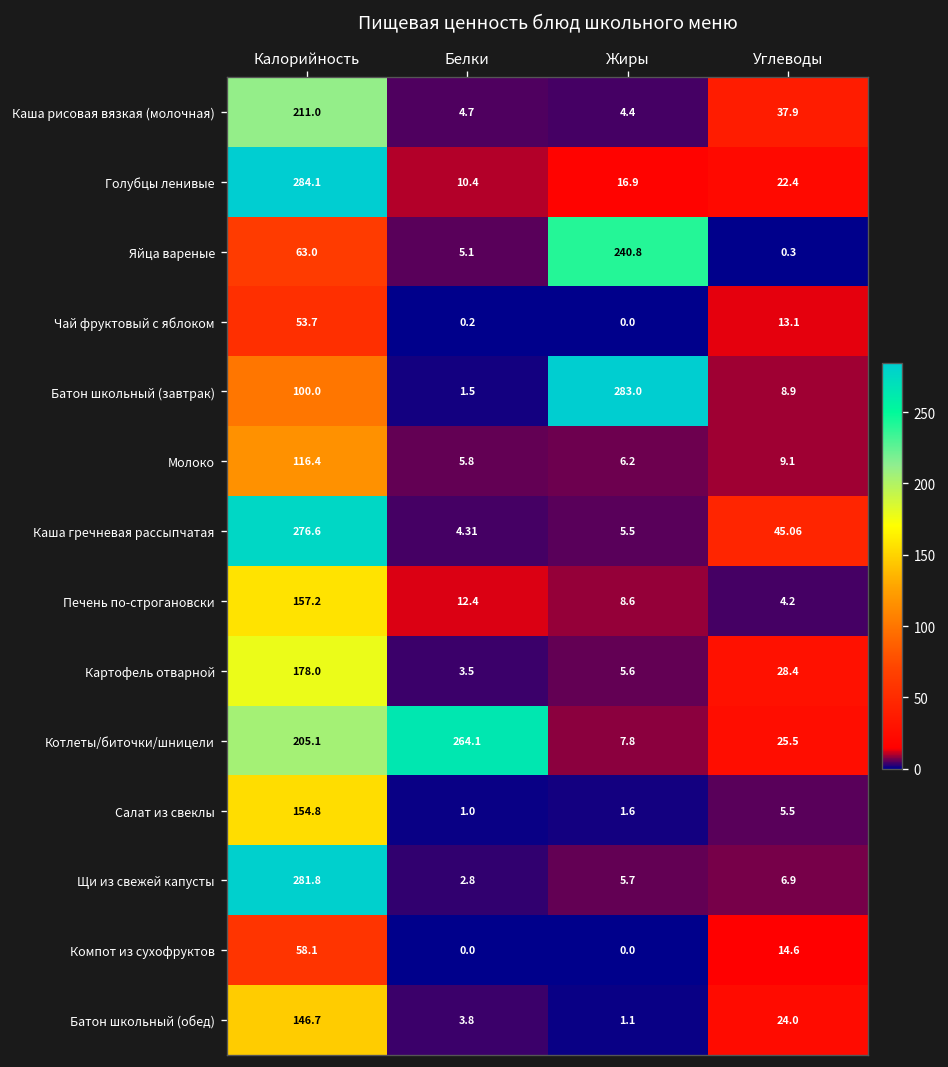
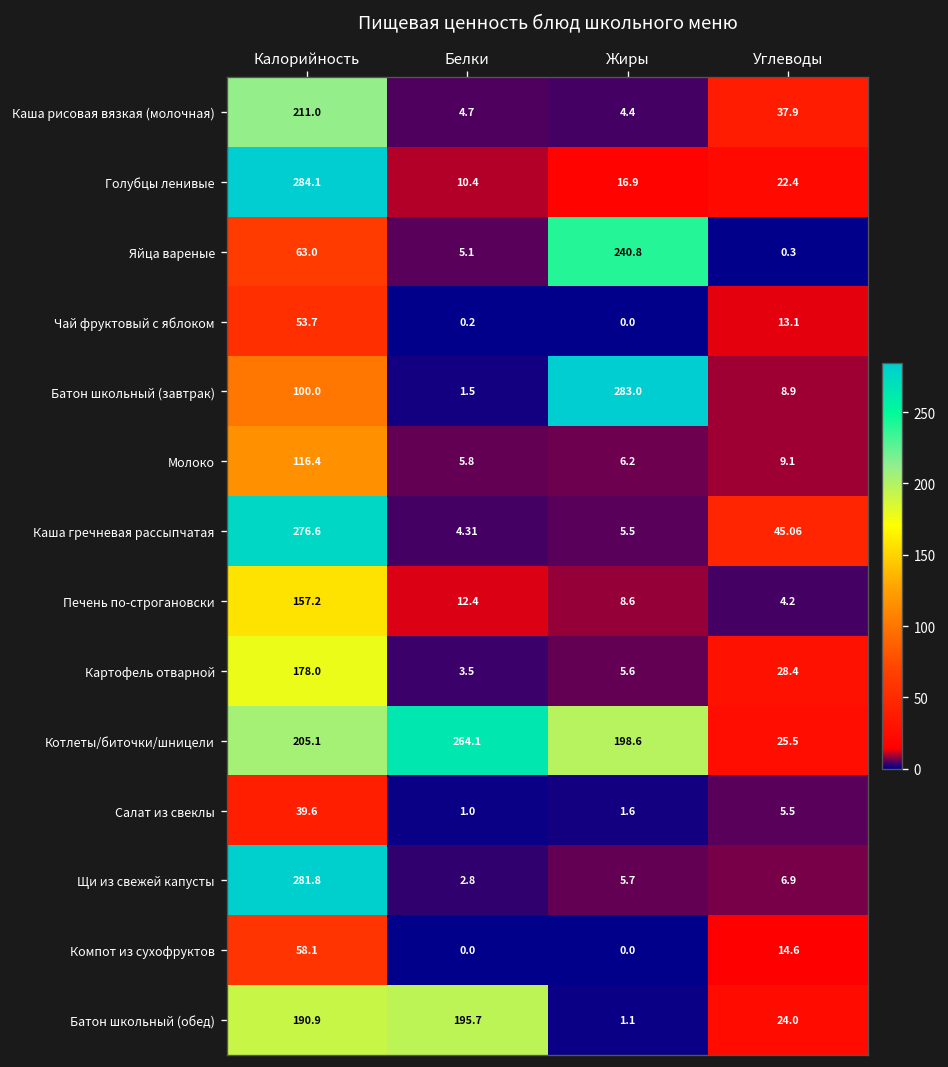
  {
    "Каша рисовая вязкая (молочная)": {
      "Калорийность": 211.0,
      "Белки": 4.7,
      "Жиры": 4.4,
      "Углеводы": 37.9
    },
    "Голубцы ленивые": {
      "Калорийность": 284.1,
      "Белки": 10.4,
      "Жиры": 16.9,
      "Углеводы": 22.4
    },
    "Яйца вареные": {
      "Калорийность": 63.0,
      "Белки": 5.1,
      "Жиры": 240.8,
      "Углеводы": 0.3
    },
    "Чай фруктовый с яблоком": {
      "Калорийность": 53.7,
      "Белки": 0.2,
      "Жиры": 0.0,
      "Углеводы": 13.1
    },
    "Батон школьный (завтрак)": {
      "Калорийность": 100.0,
      "Белки": 1.5,
      "Жиры": 283.0,
      "Углеводы": 8.9
    },
    "Молоко": {
      "Калорийность": 116.4,
      "Белки": 5.8,
      "Жиры": 6.2,
      "Углеводы": 9.1
    },
    "Каша гречневая рассыпчатая": {
      "Калорийность": 276.6,
      "Белки": 4.31,
      "Жиры": 5.5,
      "Углеводы": 45.06
    },
    "Печень по-строгановски": {
      "Калорийность": 157.2,
      "Белки": 12.4,
      "Жиры": 8.6,
      "Углеводы": 4.2
    },
    "Картофель отварной": {
      "Калорийность": 178.0,
      "Белки": 3.5,
      "Жиры": 5.6,
      "Углеводы": 28.4
    },
    "Котлеты/биточки/шницели": {
      "Калорийность": 205.1,
      "Белки": 264.1,
-     "Жиры": 7.8,
+     "Жиры": 198.6,
      "Углеводы": 25.5
    },
    "Салат из свеклы": {
-     "Калорийность": 154.8,
+     "Калорийность": 39.6,
      "Белки": 1.0,
      "Жиры": 1.6,
      "Углеводы": 5.5
    },
    "Щи из свежей капусты": {
      "Калорийность": 281.8,
      "Белки": 2.8,
      "Жиры": 5.7,
      "Углеводы": 6.9
    },
    "Компот из сухофруктов": {
      "Калорийность": 58.1,
      "Белки": 0.0,
      "Жиры": 0.0,
      "Углеводы": 14.6
    },
    "Батон школьный (обед)": {
-     "Калорийность": 146.7,
-     "Белки": 3.8,
+     "Калорийность": 190.9,
+     "Белки": 195.7,
      "Жиры": 1.1,
      "Углеводы": 24.0
    }
  }
